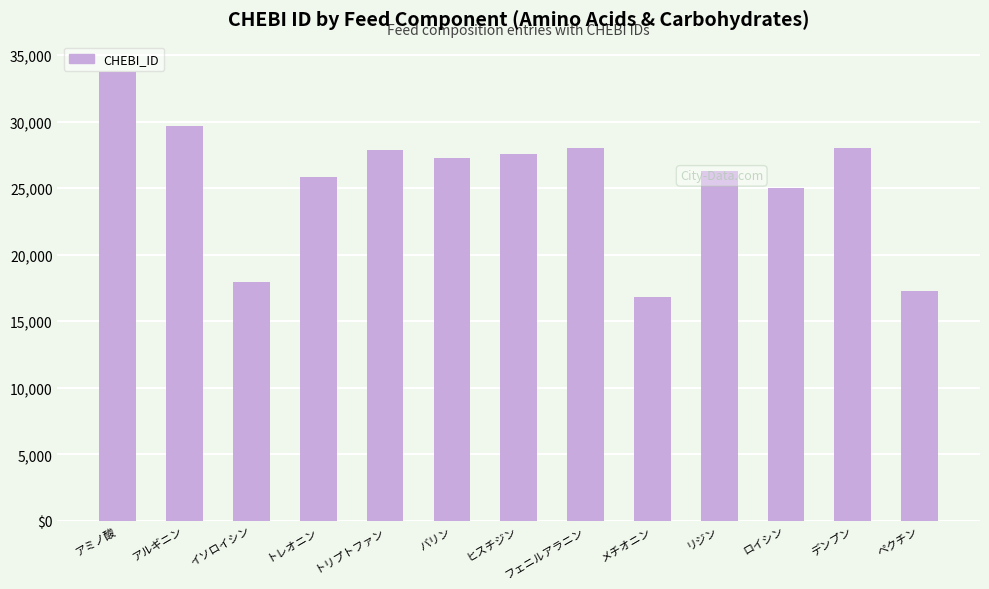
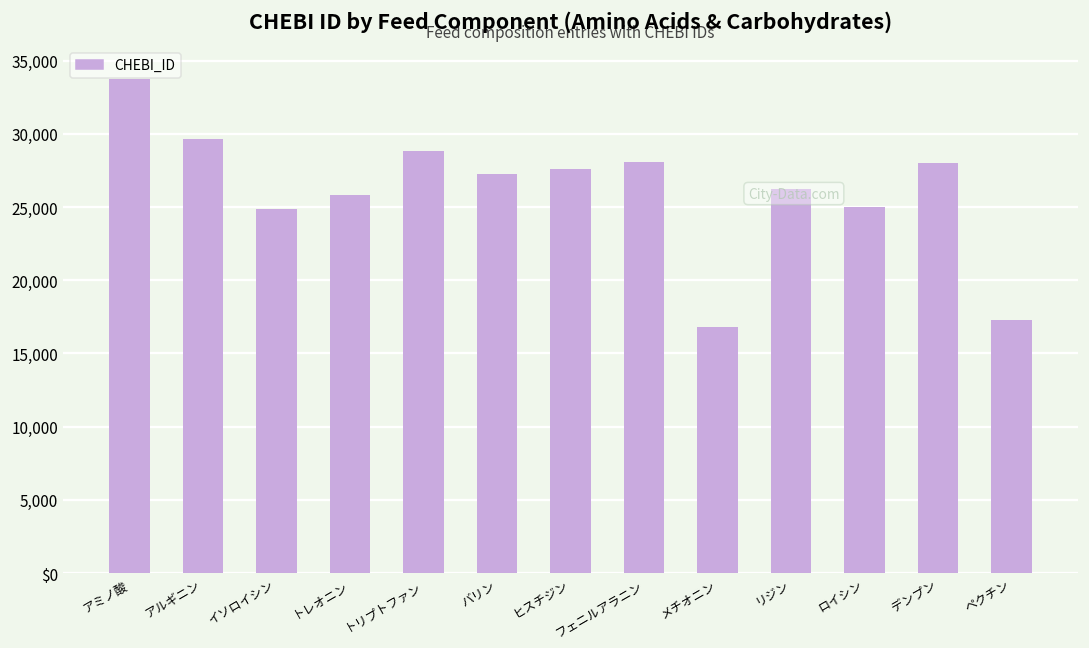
  {
    "アミノ酸": "33,700",
    "アルギニン": "29,700",
-   "イソロイシン": "17,900",
+   "イソロイシン": "24,900",
    "トレオニン": "25,800",
-   "トリプトファン": "27,900",
+   "トリプトファン": "28,900",
    "バリン": "27,300",
    "ヒスチジン": "27,600",
    "フェニルアラニン": "28,000",
    "メチオニン": "16,800",
    "ロイシン": "25,000",
    "デンプン": "28,000",
    "ペクチン": "17,300"
  }
